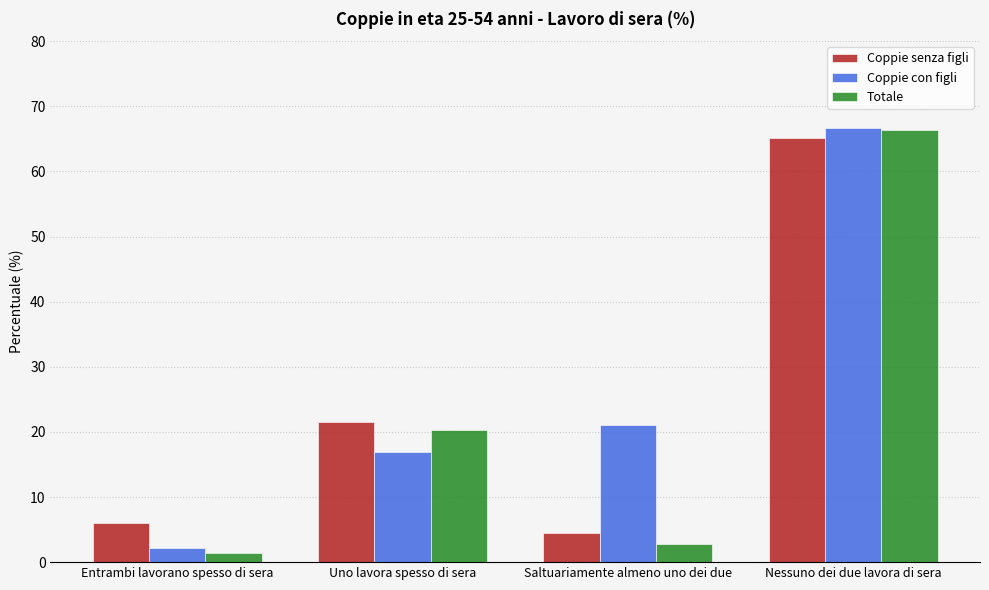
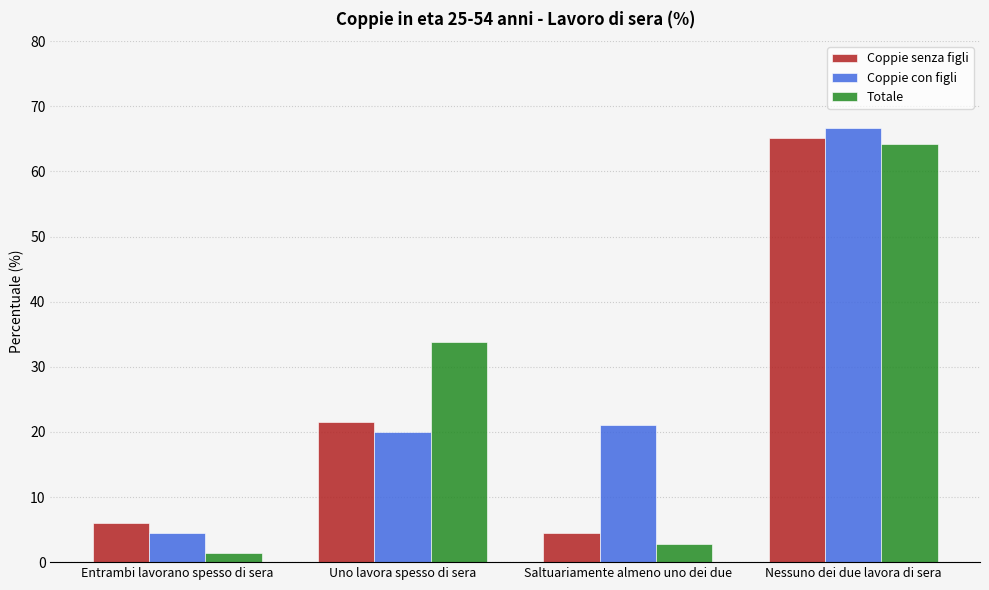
  {
    "Coppie senza figli": {
      "Entrambi lavorano spesso di sera": 6,
      "Uno lavora spesso di sera": 22,
      "Saltuariamente almeno uno dei due": 5,
      "Nessuno dei due lavora di sera": 65
    },
    "Coppie con figli": {
-     "Entrambi lavorano spesso di sera": 2,
-     "Uno lavora spesso di sera": 17,
+     "Entrambi lavorano spesso di sera": 5,
+     "Uno lavora spesso di sera": 20,
      "Saltuariamente almeno uno dei due": 21,
      "Nessuno dei due lavora di sera": 67
    },
    "Totale": {
      "Entrambi lavorano spesso di sera": 1,
-     "Uno lavora spesso di sera": 20,
+     "Uno lavora spesso di sera": 34,
      "Saltuariamente almeno uno dei due": 3,
-     "Nessuno dei due lavora di sera": 66
+     "Nessuno dei due lavora di sera": 64
    }
  }
